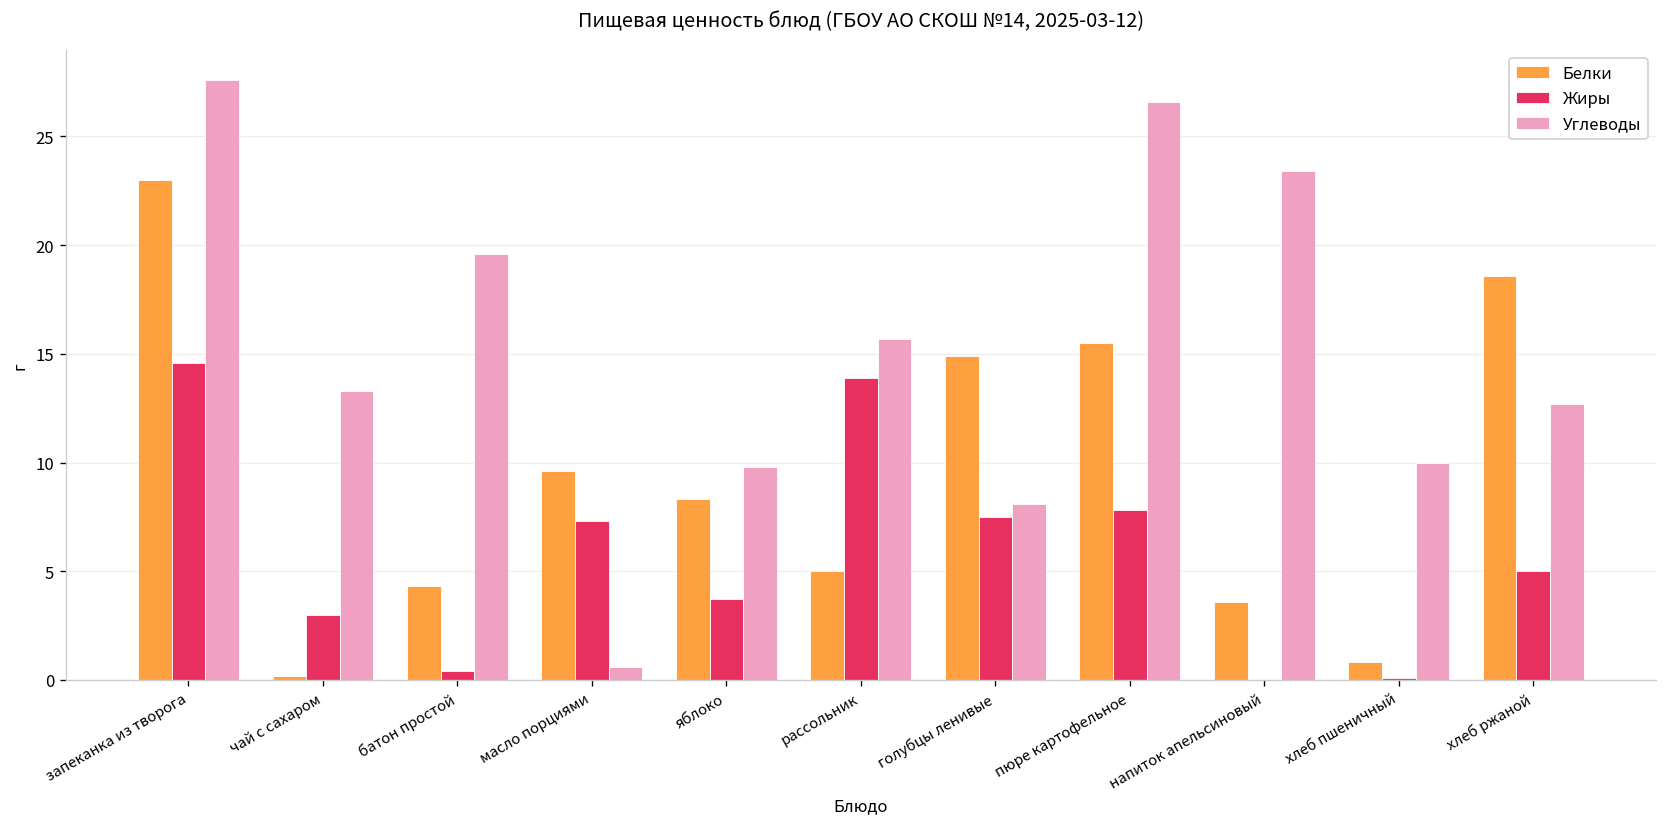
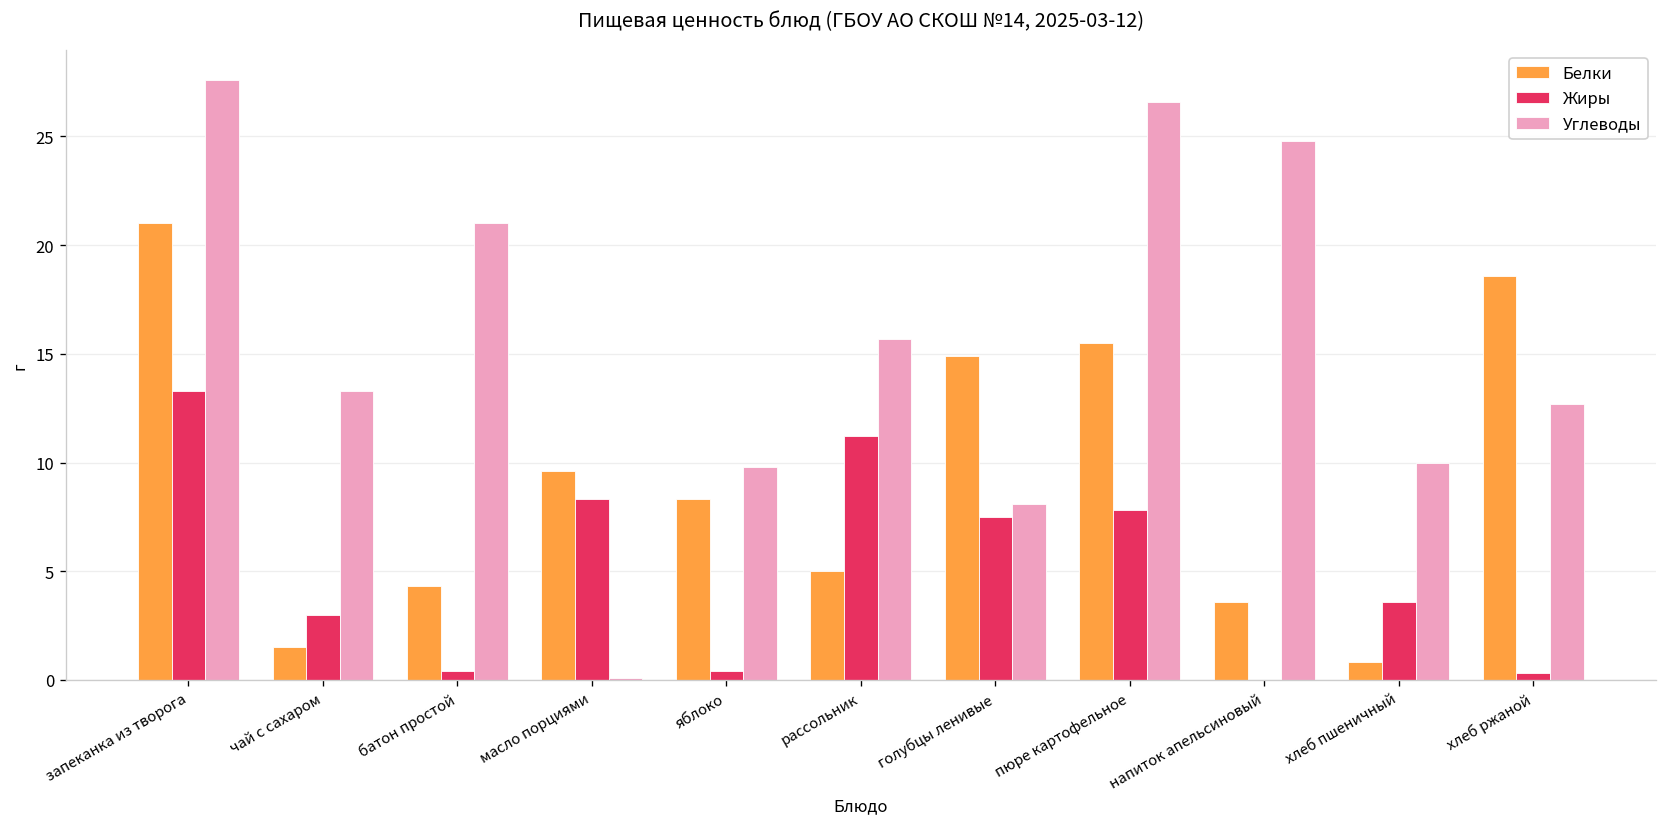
  {
    "Белки": {
-     "запеканка из творога": 23,
-     "чай с сахаром": 0.2,
+     "запеканка из творога": 21,
+     "чай с сахаром": 1.5,
      "батон простой": 4.3,
      "масло порциями": 9.6,
      "яблоко": 8.3,
      "рассольник": 5.0,
      "голубцы ленивые": 14.9,
      "пюре картофельное": 15.5,
      "напиток апельсиновый": 3.6,
      "хлеб пшеничный": 0.8,
      "хлеб ржаной": 18.6
    },
    "Жиры": {
-     "запеканка из творога": 14.6,
+     "запеканка из творога": 13.3,
      "чай с сахаром": 3.0,
      "батон простой": 0.4,
-     "масло порциями": 7.3,
-     "яблоко": 3.7,
-     "рассольник": 13.9,
+     "масло порциями": 8.3,
+     "яблоко": 0.4,
+     "рассольник": 11.2,
      "голубцы ленивые": 7.5,
      "пюре картофельное": 7.8,
      "напиток апельсиновый": 0.0,
-     "хлеб пшеничный": 0.1,
-     "хлеб ржаной": 5.0
+     "хлеб пшеничный": 3.6,
+     "хлеб ржаной": 0.3
    },
    "Углеводы": {
      "запеканка из творога": 27.6,
      "чай с сахаром": 13.3,
-     "батон простой": 19.6,
-     "масло порциями": 0.6,
+     "батон простой": 21.0,
+     "масло порциями": 0.1,
      "яблоко": 9.8,
      "рассольник": 15.7,
      "голубцы ленивые": 8.1,
      "пюре картофельное": 26.6,
-     "напиток апельсиновый": 23.4,
+     "напиток апельсиновый": 24.8,
      "хлеб пшеничный": 10.0,
      "хлеб ржаной": 12.7
    }
  }
